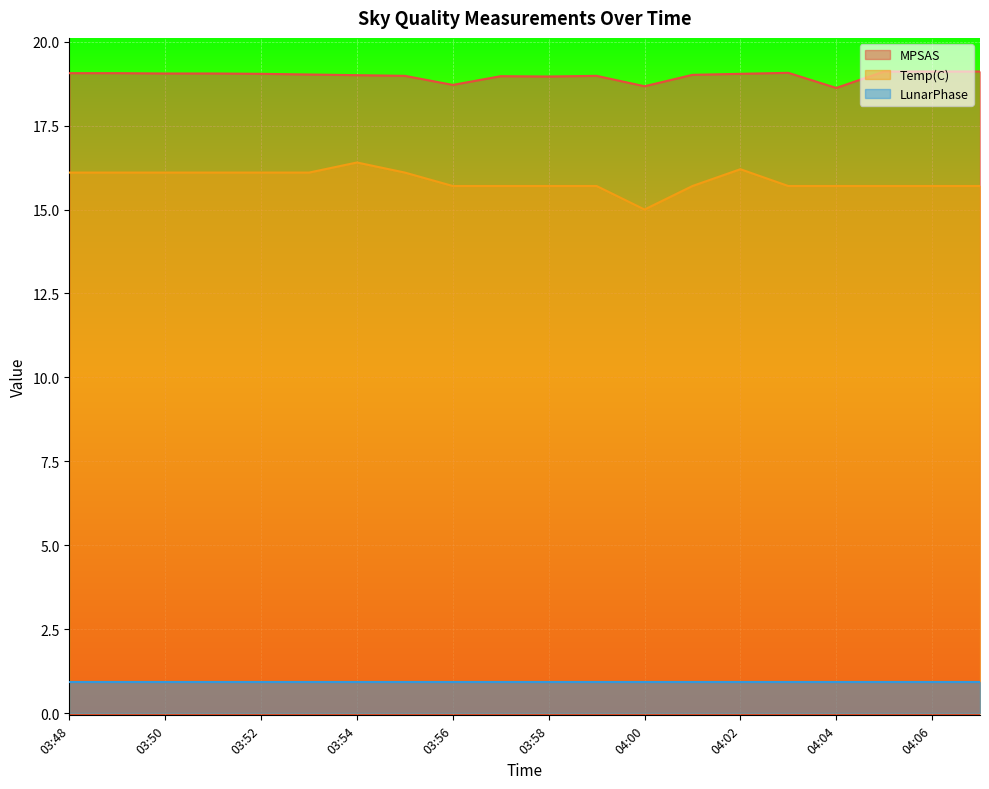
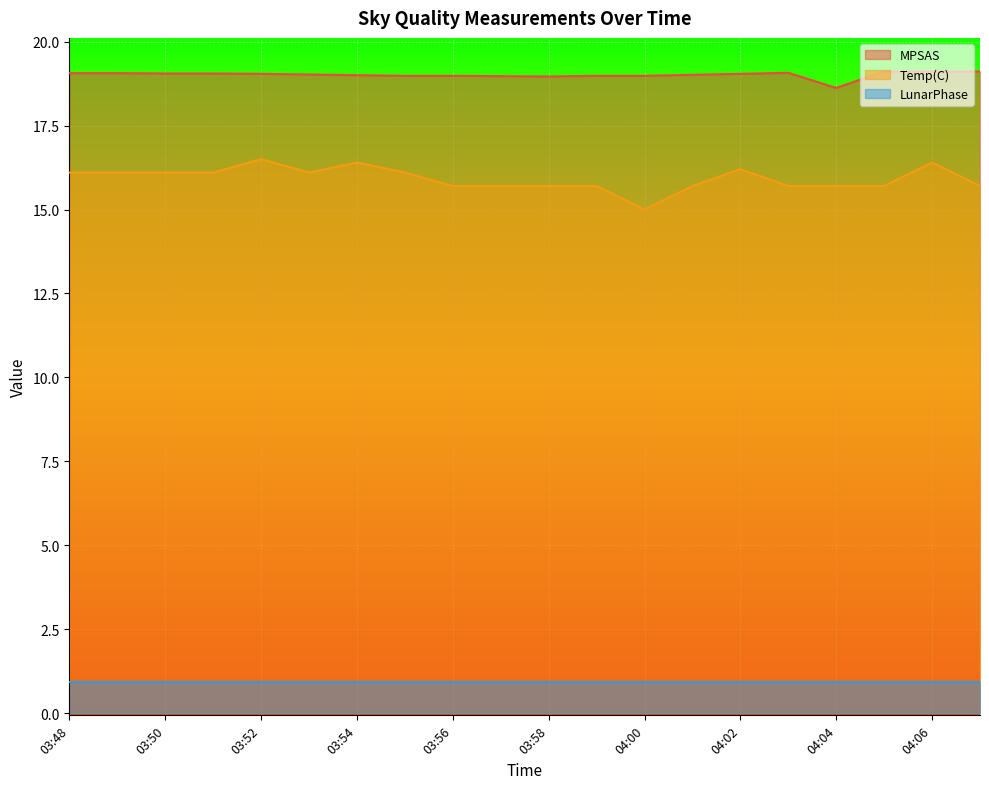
  {
    "MPSAS": {
      "03:48": 19.1,
      "03:50": 19.1,
      "03:52": 19.0,
      "03:54": 19.0,
-     "03:56": 18.7,
+     "03:56": 19.0,
      "03:58": 19.0,
-     "04:00": 18.7,
+     "04:00": 19.0,
      "04:02": 19.0,
      "04:04": 18.6
    },
    "Temp(C)": {
      "03:48": 16.1,
      "03:50": 16.1,
-     "03:52": 16.1,
+     "03:52": 16.5,
      "03:54": 16.4,
      "03:56": 15.7,
      "03:58": 15.7,
      "04:00": 15.0,
      "04:02": 16.2,
      "04:04": 15.7,
-     "04:06": 15.7
+     "04:06": 16.4
    },
    "LunarPhase": {
      "03:48": 0.9,
      "03:50": 0.9,
      "03:52": 0.9,
      "03:54": 0.9,
      "03:56": 0.9,
      "03:58": 0.9,
      "04:00": 0.9,
      "04:02": 0.9,
      "04:04": 0.9,
      "04:06": 0.9
    }
  }
